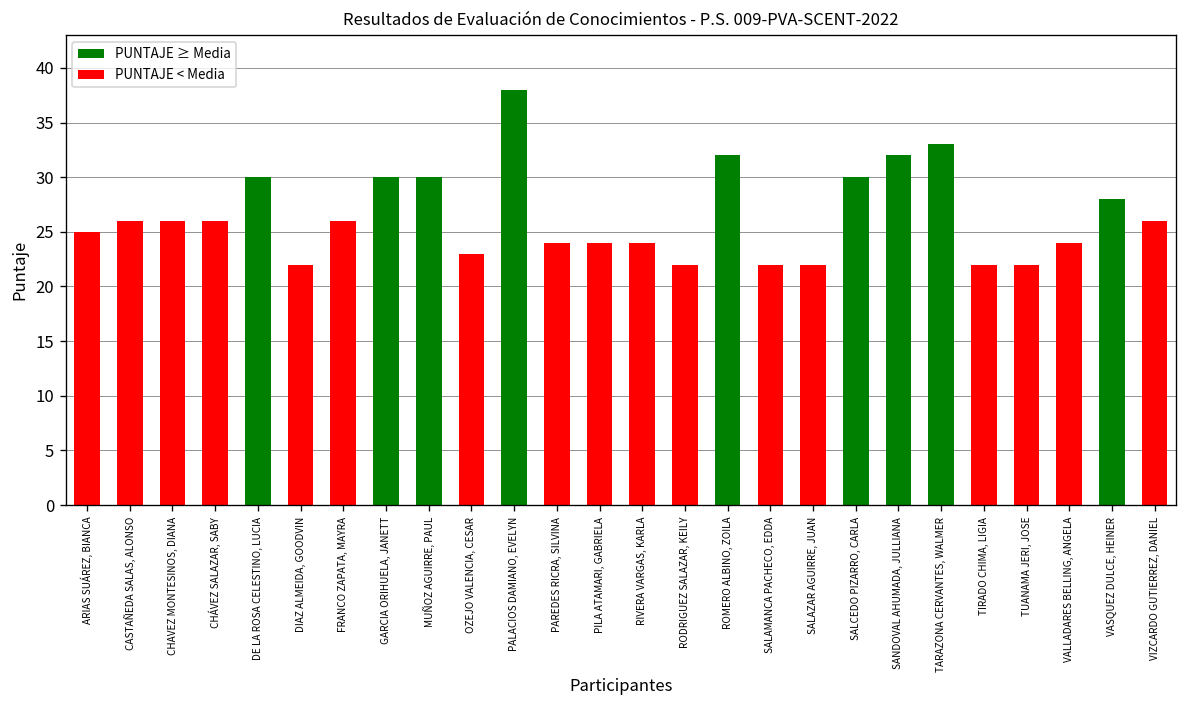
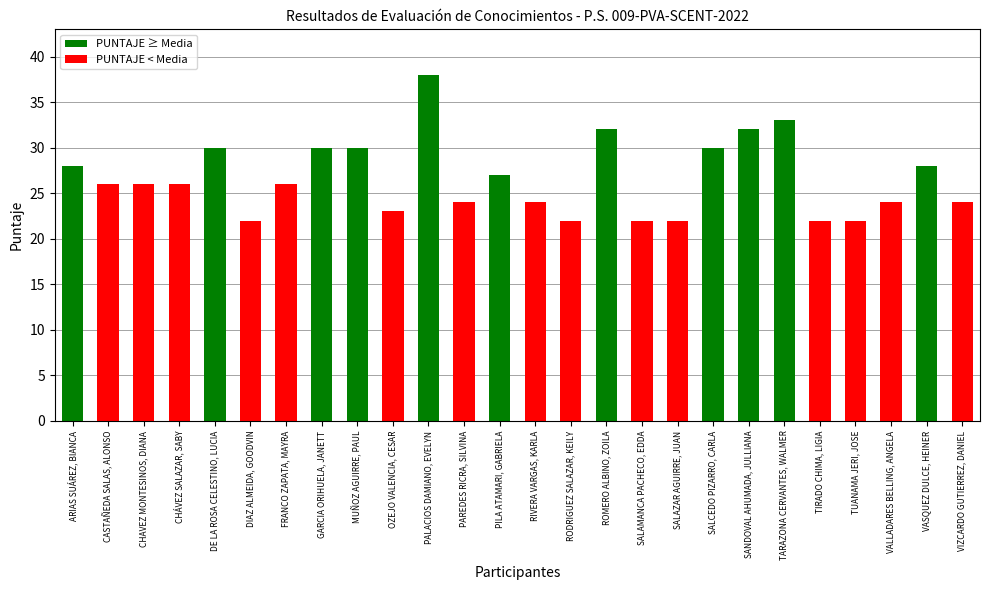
  {
-   "ARIAS SUÁREZ, BIANCA": 25,
+   "ARIAS SUÁREZ, BIANCA": 28,
    "CASTAÑEDA SALAS, ALONSO": 26,
    "CHAVEZ MONTESINOS, DIANA": 26,
    "CHÁVEZ SALAZAR, SABY": 26,
    "DE LA ROSA CELESTINO, LUCIA": 30,
    "DIAZ ALMEIDA, GOODVIN": 22,
    "FRANCO ZAPATA, MAYRA": 26,
    "GARCIA ORIHUELA, JANETT": 30,
    "MUÑOZ AGUIRRE, PAUL": 30,
    "OZEJO VALENCIA, CESAR": 23,
    "PALACIOS DAMIANO, EVELYN": 38,
    "PAREDES RICRA, SILVINA": 24,
-   "PILA ATAMARI, GABRIELA": 24,
+   "PILA ATAMARI, GABRIELA": 27,
    "RIVERA VARGAS, KARLA": 24,
    "RODRIGUEZ SALAZAR, KEILY": 22,
    "ROMERO ALBINO, ZOILA": 32,
    "SALAMANCA PACHECO, EDDA": 22,
    "SALAZAR AGUIRRE, JUAN": 22,
    "SALCEDO PIZARRO, CARLA": 30,
    "SANDOVAL AHUMADA, JULLIANA": 32,
    "TARAZONA CERVANTES, WALMER": 33,
    "TIRADO CHIMA, LIGIA": 22,
    "TUANAMA JERI, JOSE": 22,
    "VALLADARES BELLING, ANGELA": 24,
    "VASQUEZ DULCE, HEINER": 28,
-   "VIZCARDO GUTIERREZ, DANIEL": 26
+   "VIZCARDO GUTIERREZ, DANIEL": 24
  }
